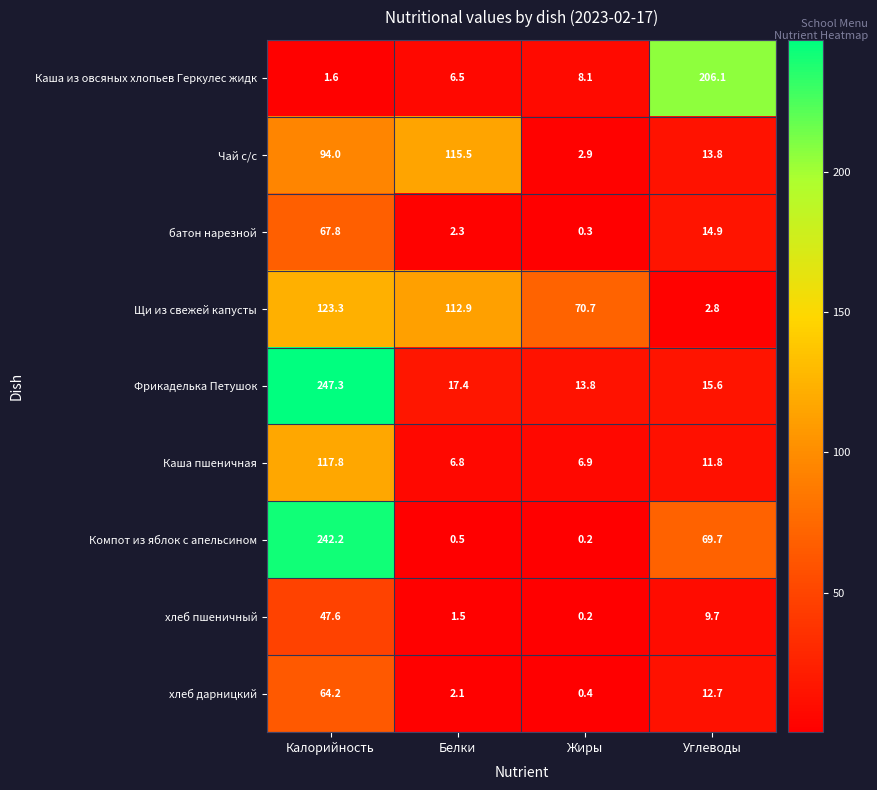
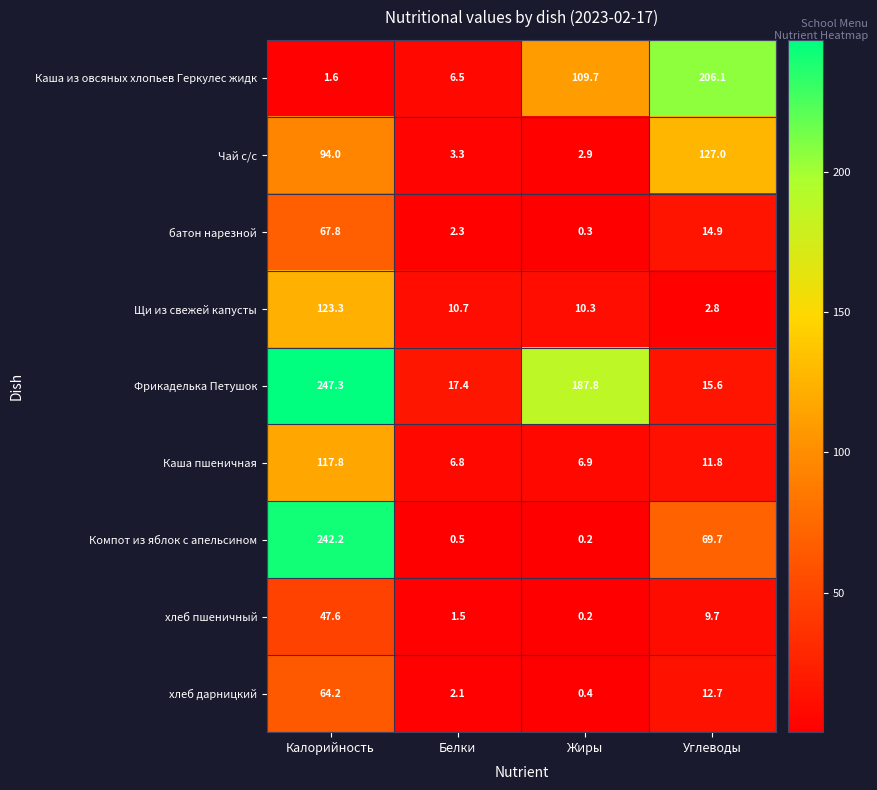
  {
    "Каша из овсяных хлопьев Геркулес жидк": {
      "Калорийность": 1.6,
      "Белки": 6.5,
-     "Жиры": 8.1,
+     "Жиры": 109.7,
      "Углеводы": 206.1
    },
    "Чай с/с": {
      "Калорийность": 94.0,
-     "Белки": 115.5,
+     "Белки": 3.3,
      "Жиры": 2.9,
-     "Углеводы": 13.8
+     "Углеводы": 127.0
    },
    "батон нарезной": {
      "Калорийность": 67.8,
      "Белки": 2.3,
      "Жиры": 0.3,
      "Углеводы": 14.9
    },
    "Щи из свежей капусты": {
      "Калорийность": 123.3,
-     "Белки": 112.9,
-     "Жиры": 70.7,
+     "Белки": 10.7,
+     "Жиры": 10.3,
      "Углеводы": 2.8
    },
    "Фрикаделька Петушок": {
      "Калорийность": 247.3,
      "Белки": 17.4,
-     "Жиры": 13.8,
+     "Жиры": 187.8,
      "Углеводы": 15.6
    },
    "Каша пшеничная": {
      "Калорийность": 117.8,
      "Белки": 6.8,
      "Жиры": 6.9,
      "Углеводы": 11.8
    },
    "Компот из яблок с апельсином": {
      "Калорийность": 242.2,
      "Белки": 0.5,
      "Жиры": 0.2,
      "Углеводы": 69.7
    },
    "хлеб пшеничный": {
      "Калорийность": 47.6,
      "Белки": 1.5,
      "Жиры": 0.2,
      "Углеводы": 9.7
    },
    "хлеб дарницкий": {
      "Калорийность": 64.2,
      "Белки": 2.1,
      "Жиры": 0.4,
      "Углеводы": 12.7
    }
  }
